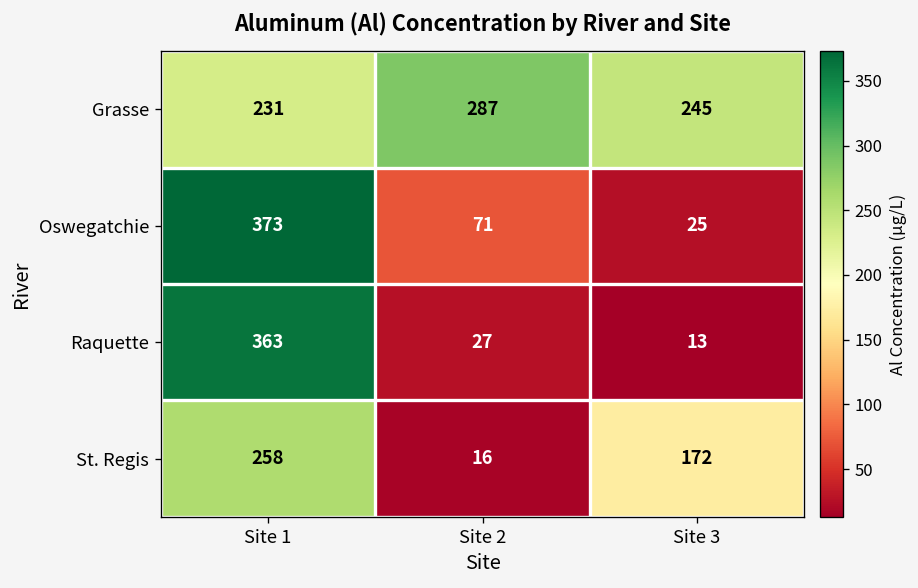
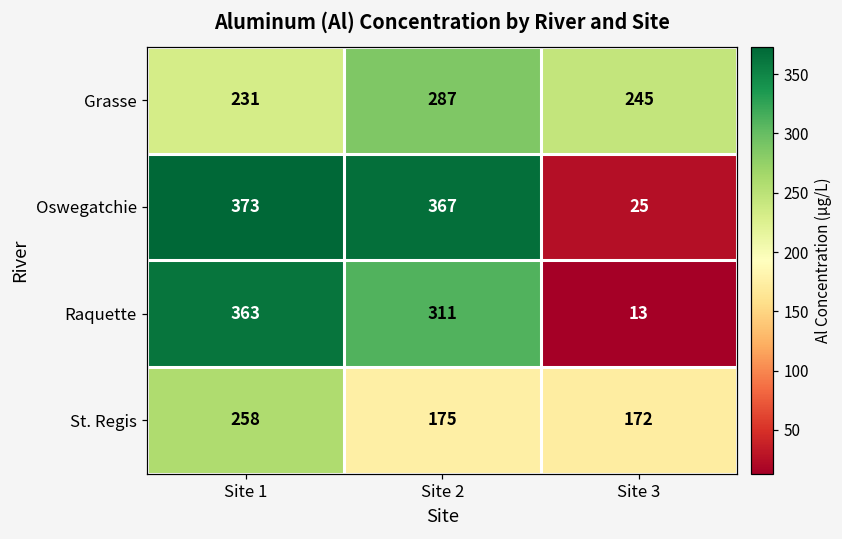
  {
    "Grasse": {
      "Site 1": 231,
      "Site 2": 287,
      "Site 3": 245
    },
    "Oswegatchie": {
      "Site 1": 373,
-     "Site 2": 71,
+     "Site 2": 367,
      "Site 3": 25
    },
    "Raquette": {
      "Site 1": 363,
-     "Site 2": 27,
+     "Site 2": 311,
      "Site 3": 13
    },
    "St. Regis": {
      "Site 1": 258,
-     "Site 2": 16,
+     "Site 2": 175,
      "Site 3": 172
    }
  }
